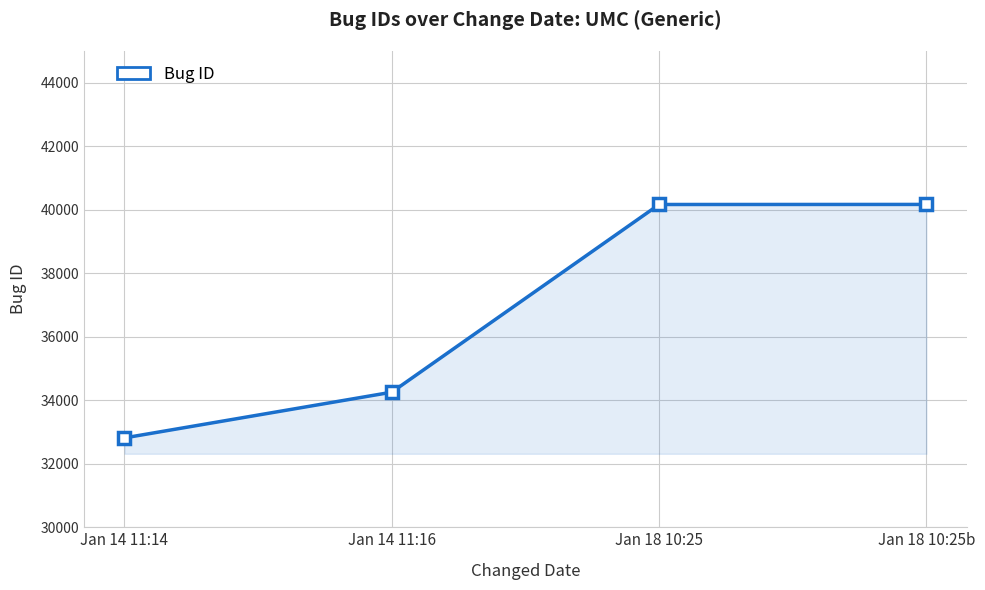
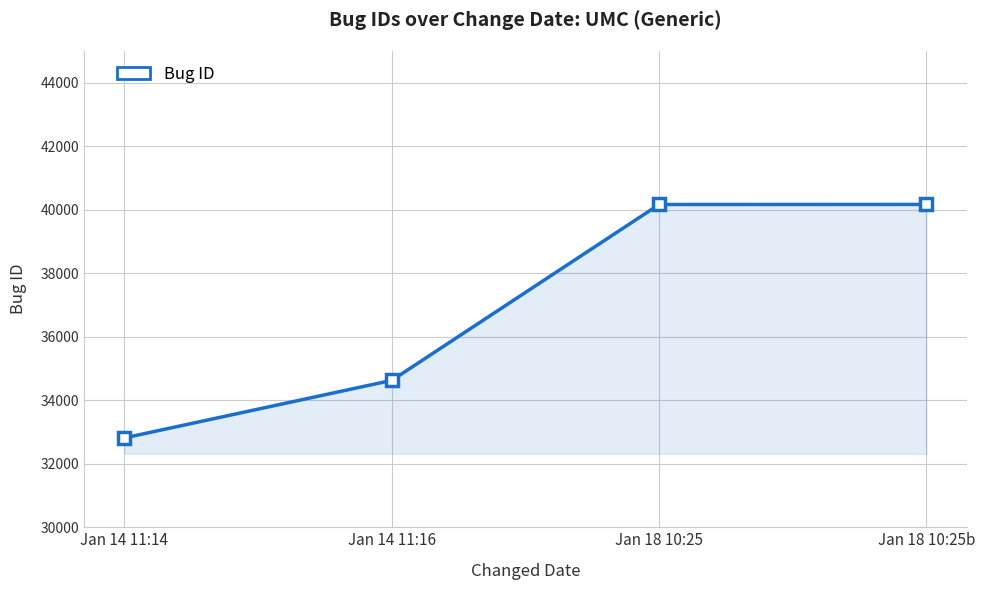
  {
    "Jan 14 11:14": 32800,
-   "Jan 14 11:16": 34300,
+   "Jan 14 11:16": 34600,
    "Jan 18 10:25": 40200,
    "Jan 18 10:25b": 40200
  }
